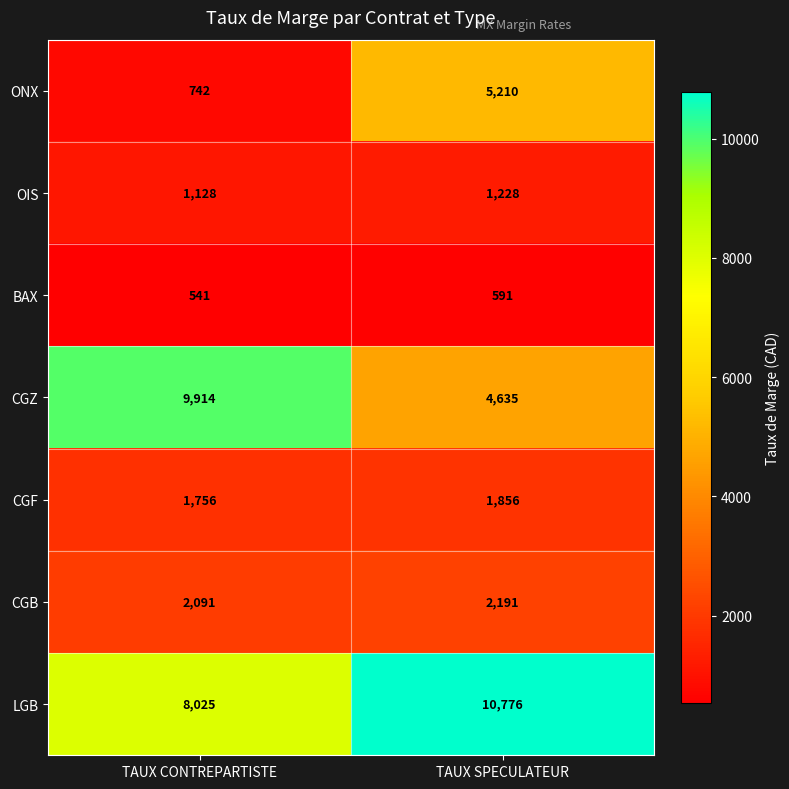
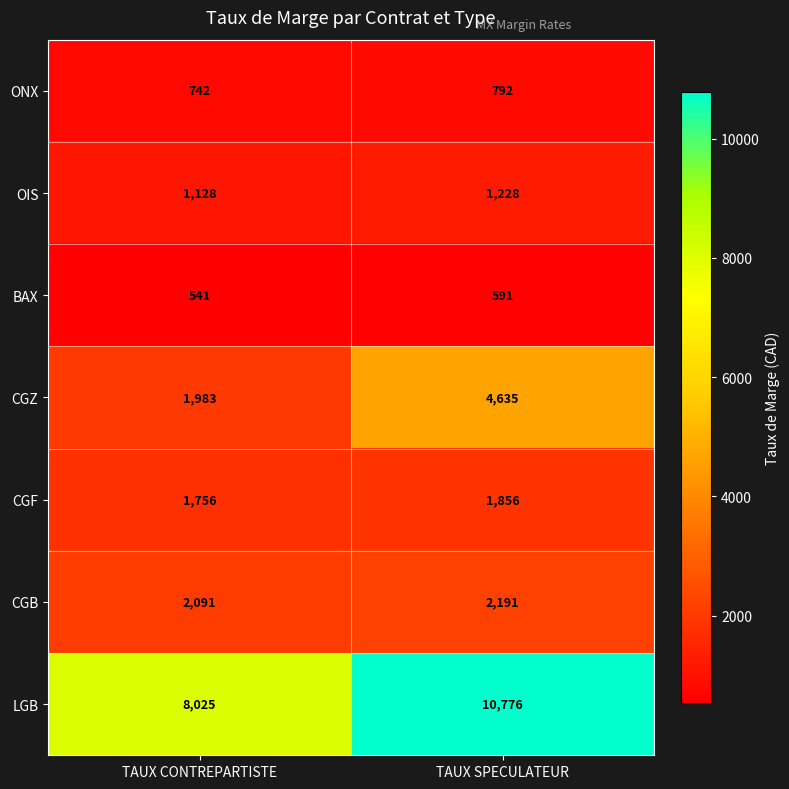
  {
    "ONX": {
      "TAUX CONTREPARTISTE": "742",
-     "TAUX SPECULATEUR": "5,210"
+     "TAUX SPECULATEUR": "792"
    },
    "OIS": {
      "TAUX CONTREPARTISTE": "1,128",
      "TAUX SPECULATEUR": "1,228"
    },
    "BAX": {
      "TAUX CONTREPARTISTE": "541",
      "TAUX SPECULATEUR": "591"
    },
    "CGZ": {
-     "TAUX CONTREPARTISTE": "9,914",
+     "TAUX CONTREPARTISTE": "1,983",
      "TAUX SPECULATEUR": "4,635"
    },
    "CGF": {
      "TAUX CONTREPARTISTE": "1,756",
      "TAUX SPECULATEUR": "1,856"
    },
    "CGB": {
      "TAUX CONTREPARTISTE": "2,091",
      "TAUX SPECULATEUR": "2,191"
    },
    "LGB": {
      "TAUX CONTREPARTISTE": "8,025",
      "TAUX SPECULATEUR": "10,776"
    }
  }
